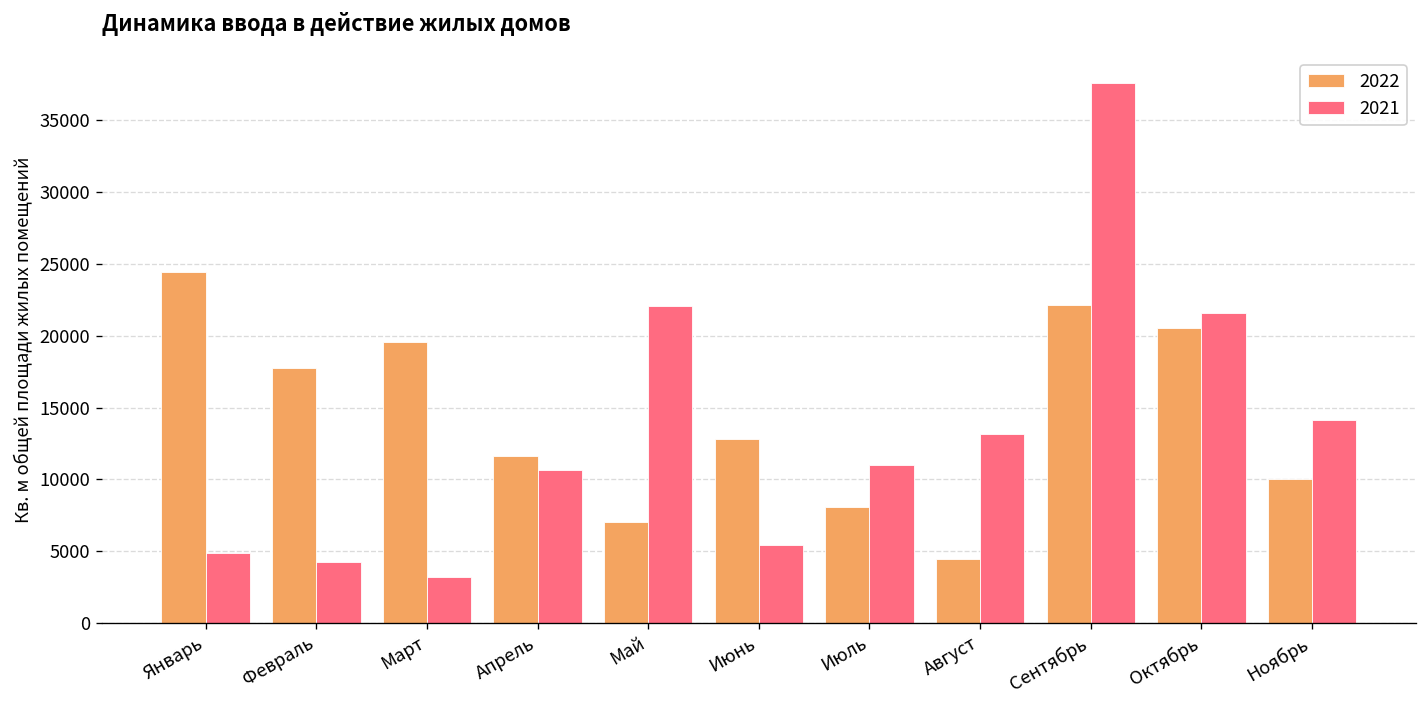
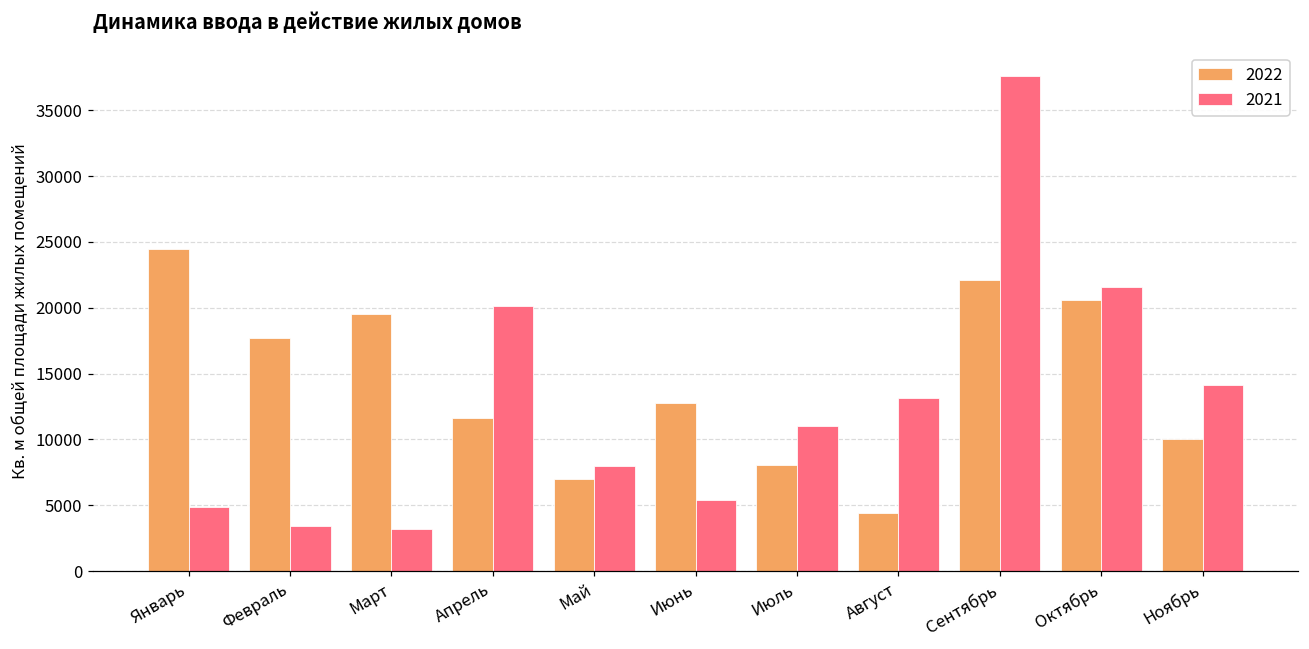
  {
    "2022": {
      "Январь": 24500,
      "Февраль": 17700,
      "Март": 19600,
      "Апрель": 11600,
      "Май": 7000,
      "Июнь": 12800,
      "Июль": 8100,
      "Август": 4400,
      "Сентябрь": 22100,
      "Октябрь": 20600,
      "Ноябрь": 10000
    },
    "2021": {
      "Январь": 4900,
-     "Февраль": 4300,
+     "Февраль": 3500,
      "Март": 3200,
-     "Апрель": 10700,
-     "Май": 22100,
+     "Апрель": 20100,
+     "Май": 7900,
      "Июнь": 5400,
      "Июль": 11000,
      "Август": 13200,
      "Сентябрь": 37600,
      "Октябрь": 21600,
      "Ноябрь": 14200
    }
  }
